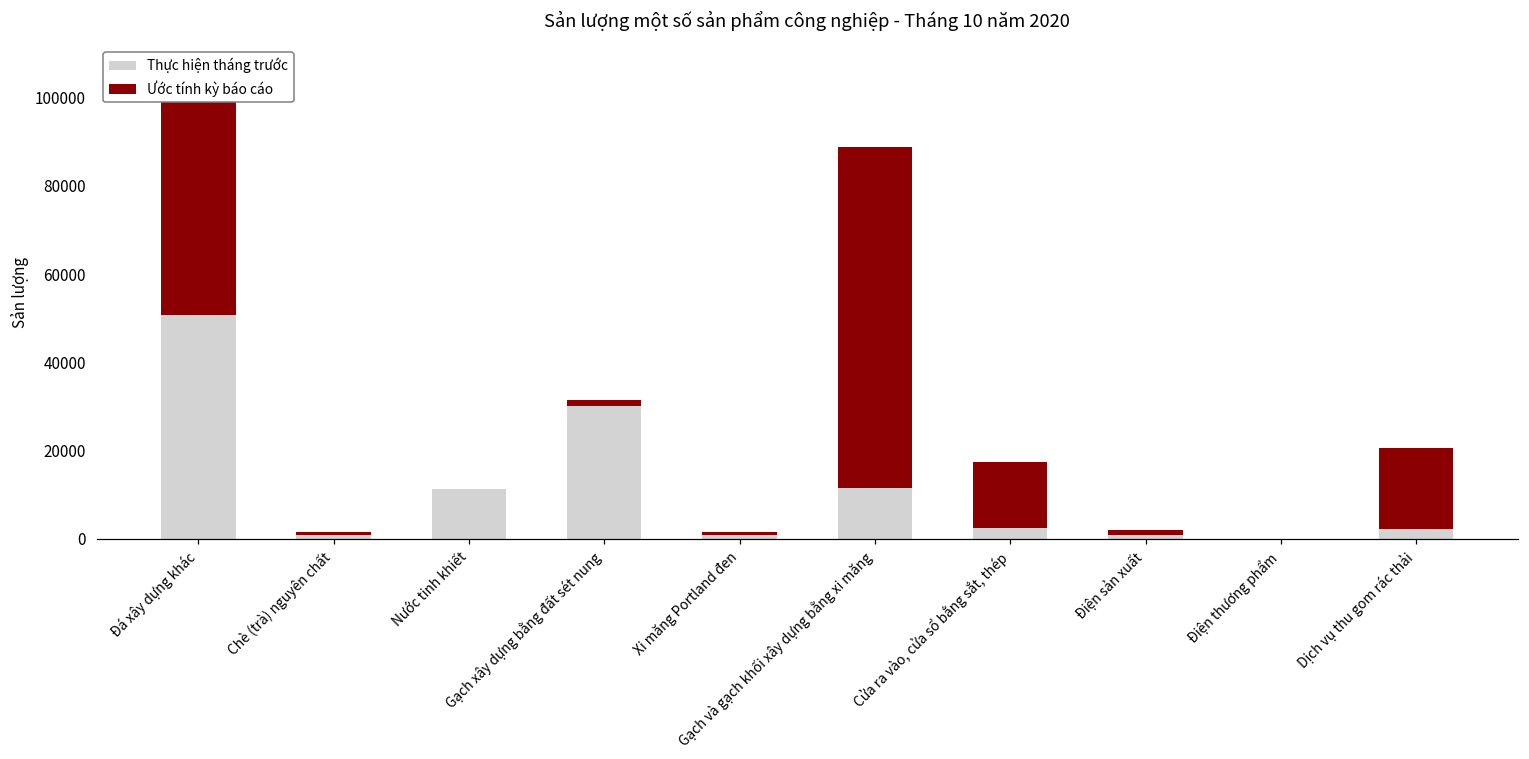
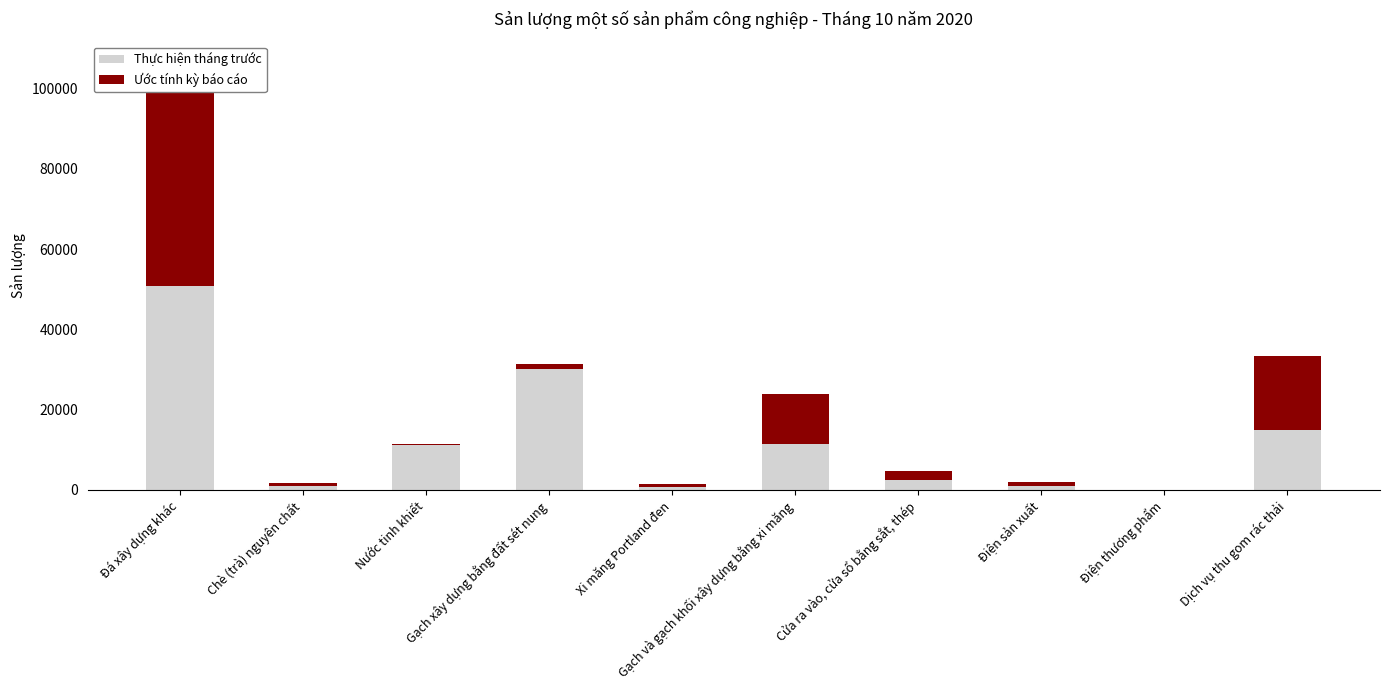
  {
    "Thực hiện tháng trước": {
      "Đá xây dựng khác": 51000,
      "Chè (trà) nguyên chất": 1000,
      "Nước tinh khiết": 11000,
      "Gạch xây dựng bằng đất sét nung": 30000,
      "Xi măng Portland đen": 1000,
      "Gạch và gạch khối xây dựng bằng xi măng": 11000,
      "Cửa ra vào, cửa sổ bằng sắt, thép": 2000,
      "Điện sản xuất": 1000,
-     "Dịch vụ thu gom rác thải": 2000
+     "Dịch vụ thu gom rác thải": 15000
    },
    "Ước tính kỳ báo cáo": {
      "Chè (trà) nguyên chất": 1000,
      "Gạch xây dựng bằng đất sét nung": 1000,
      "Xi măng Portland đen": 1000,
-     "Gạch và gạch khối xây dựng bằng xi măng": 77000,
-     "Cửa ra vào, cửa sổ bằng sắt, thép": 15000,
+     "Gạch và gạch khối xây dựng bằng xi măng": 12000,
+     "Cửa ra vào, cửa sổ bằng sắt, thép": 2000,
      "Điện sản xuất": 1000,
      "Dịch vụ thu gom rác thải": 18000
    }
  }
